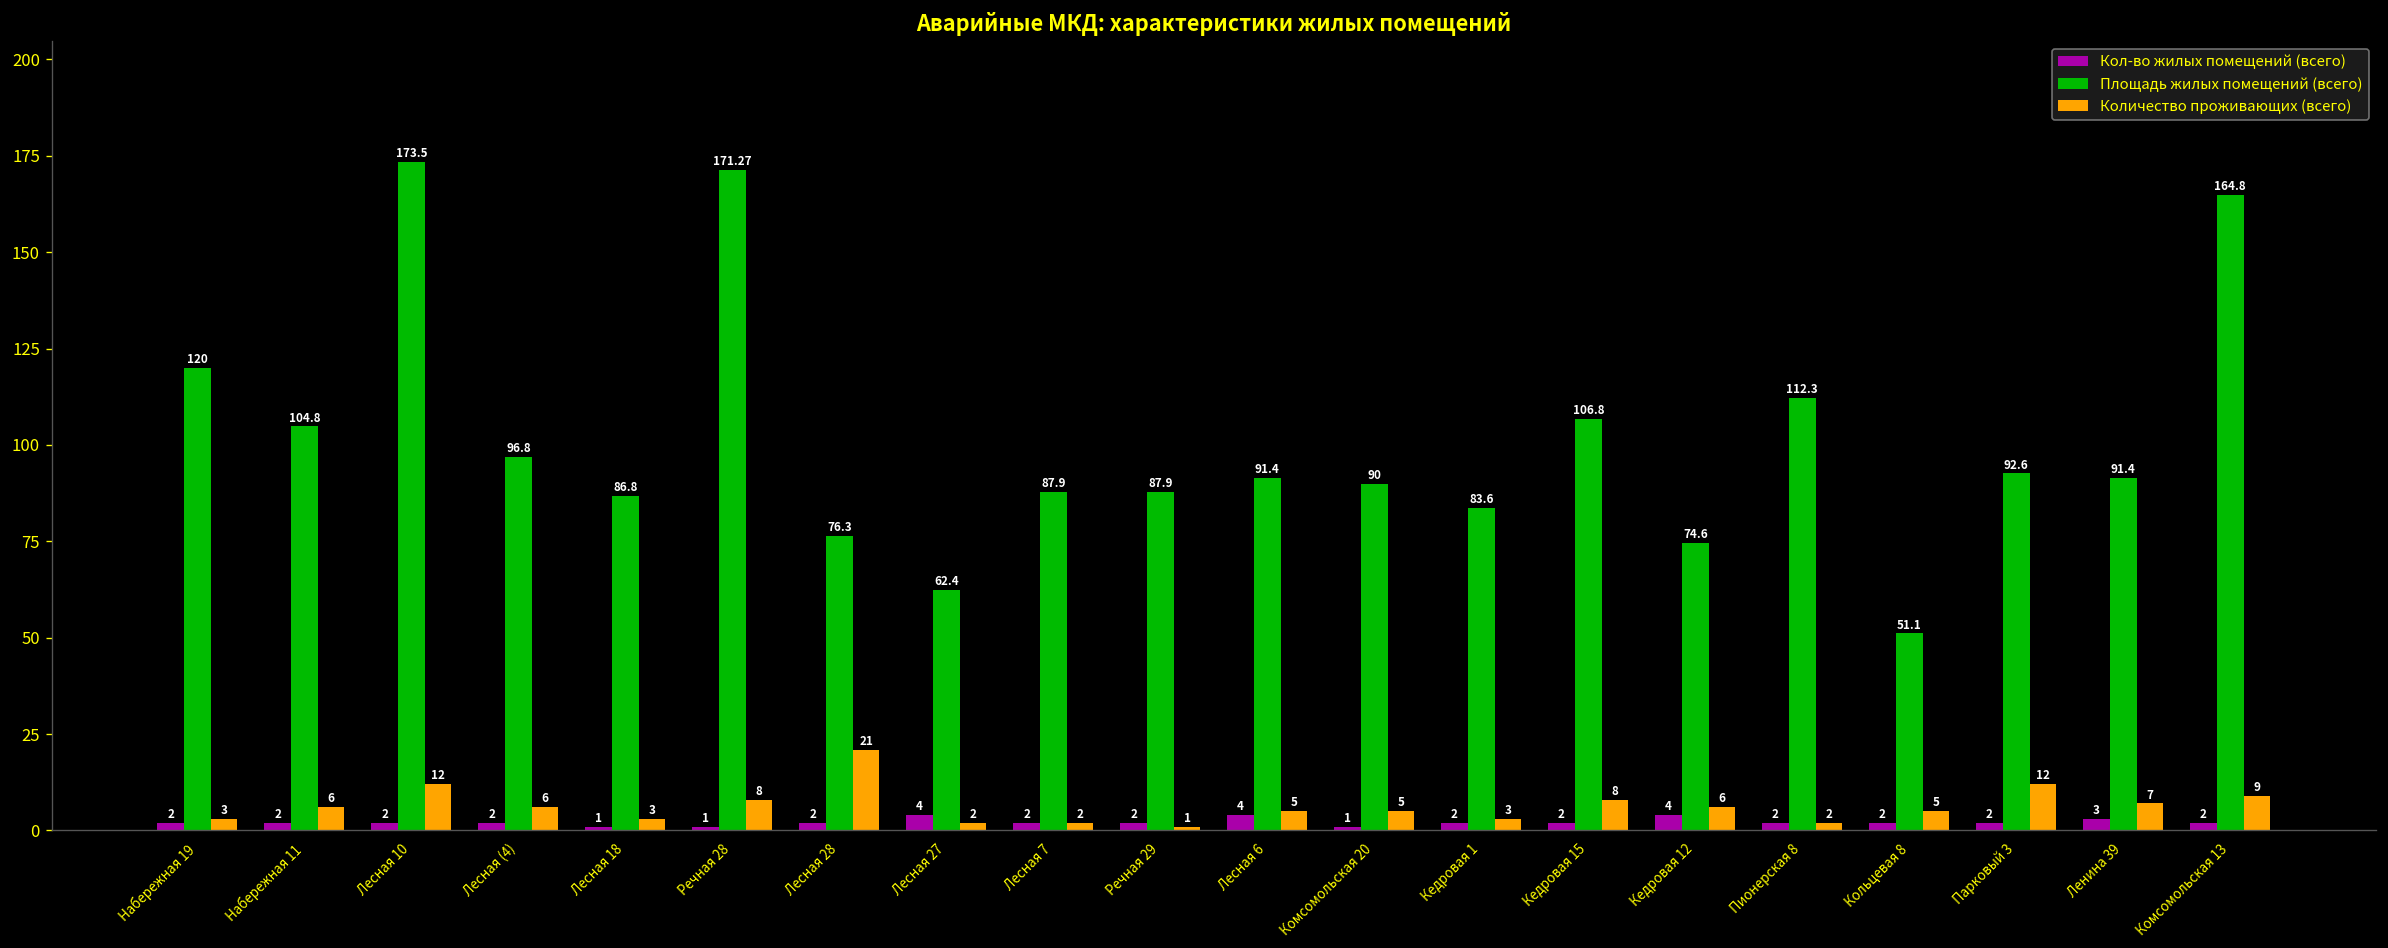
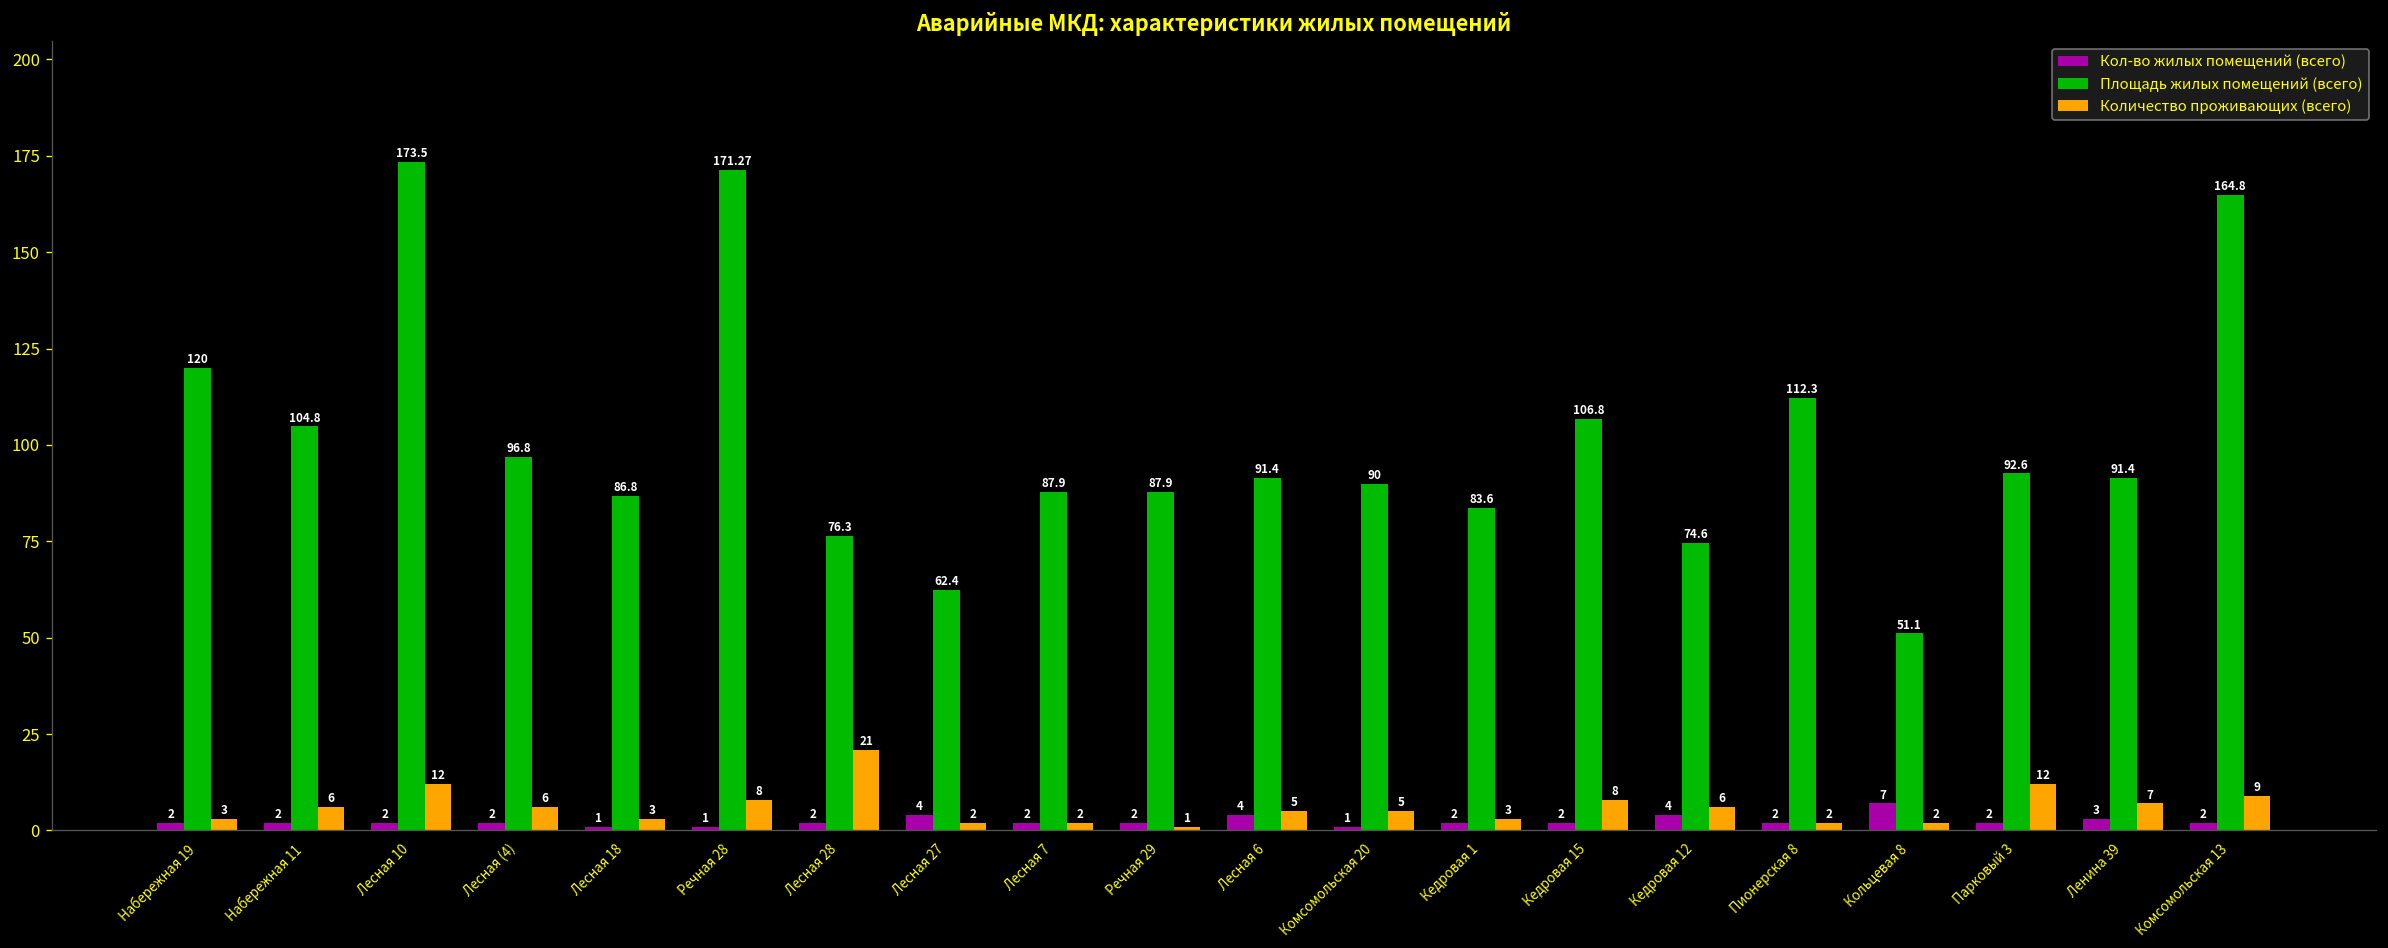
  {
    "Кол-во жилых помещений (всего)": {
      "Набережная 19": 2,
      "Набережная 11": 2,
      "Лесная 10": 2,
      "Лесная (4)": 2,
      "Лесная 18": 1,
      "Речная 28": 1,
      "Лесная 28": 2,
      "Лесная 27": 4,
      "Лесная 7": 2,
      "Речная 29": 2,
      "Лесная 6": 4,
      "Комсомольская 20": 1,
      "Кедровая 1": 2,
      "Кедровая 15": 2,
      "Кедровая 12": 4,
      "Пионерская 8": 2,
-     "Кольцевая 8": 2,
+     "Кольцевая 8": 7,
      "Парковый 3": 2,
      "Ленина 39": 3,
      "Комсомольская 13": 2
    },
    "Площадь жилых помещений (всего)": {
      "Набережная 19": 120,
      "Набережная 11": 104.8,
      "Лесная 10": 173.5,
      "Лесная (4)": 96.8,
      "Лесная 18": 86.8,
      "Речная 28": 171.27,
      "Лесная 28": 76.3,
      "Лесная 27": 62.4,
      "Лесная 7": 87.9,
      "Речная 29": 87.9,
      "Лесная 6": 91.4,
      "Комсомольская 20": 90,
      "Кедровая 1": 83.6,
      "Кедровая 15": 106.8,
      "Кедровая 12": 74.6,
      "Пионерская 8": 112.3,
      "Кольцевая 8": 51.1,
      "Парковый 3": 92.6,
      "Ленина 39": 91.4,
      "Комсомольская 13": 164.8
    },
    "Количество проживающих (всего)": {
      "Набережная 19": 3,
      "Набережная 11": 6,
      "Лесная 10": 12,
      "Лесная (4)": 6,
      "Лесная 18": 3,
      "Речная 28": 8,
      "Лесная 28": 21,
      "Лесная 27": 2,
      "Лесная 7": 2,
      "Речная 29": 1,
      "Лесная 6": 5,
      "Комсомольская 20": 5,
      "Кедровая 1": 3,
      "Кедровая 15": 8,
      "Кедровая 12": 6,
      "Пионерская 8": 2,
-     "Кольцевая 8": 5,
+     "Кольцевая 8": 2,
      "Парковый 3": 12,
      "Ленина 39": 7,
      "Комсомольская 13": 9
    }
  }
